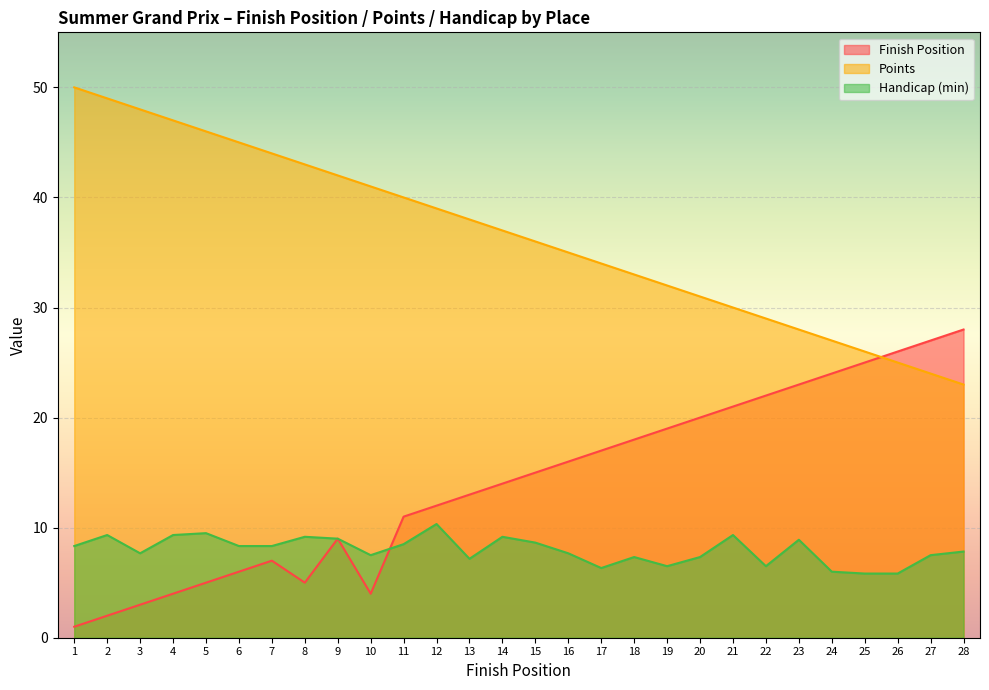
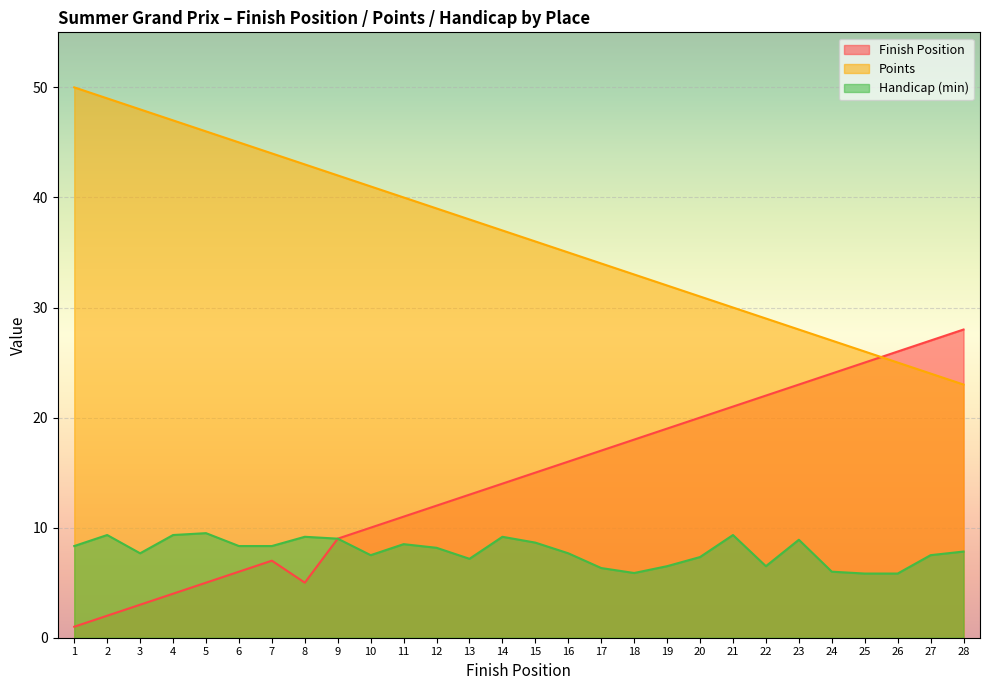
  {
    "Finish Position": {
      "1": 1,
      "2": 2,
      "3": 3,
      "4": 4,
      "5": 5,
      "6": 6,
      "7": 7,
      "8": 5,
-     "10": 4,
+     "10": 10,
      "11": 11,
      "12": 12,
      "13": 13,
      "14": 14,
      "15": 15,
      "16": 16,
      "17": 17,
      "18": 18,
      "19": 19,
      "20": 20,
      "21": 21,
      "22": 22,
      "23": 23,
      "24": 24,
      "25": 25,
      "26": 26,
      "27": 27,
      "28": 28
    },
    "Points": {
      "1": 50.0,
      "2": 49.0,
      "3": 48.0,
      "4": 47.0,
      "5": 46.0,
      "6": 45.0,
      "7": 44.0,
      "8": 43.0,
      "9": 42.0,
      "10": 41.0,
      "11": 40.0,
      "12": 39.0,
      "13": 38.0,
      "14": 37.0,
      "15": 36.0,
      "16": 35.0,
      "17": 34.0,
      "18": 33.0,
      "19": 32.0,
      "20": 31.0,
      "21": 30.0,
      "22": 29.0,
      "23": 28.0,
      "24": 27.0,
      "25": 26.0,
      "26": 25.0,
      "27": 24.0,
      "28": 23.0
    },
    "Handicap (min)": {
      "1": 8.3,
      "2": 9.3,
      "3": 7.7,
      "4": 9.3,
      "5": 9.5,
      "6": 8.3,
      "7": 8.3,
      "8": 9.2,
      "10": 7.5,
      "11": 8.5,
-     "12": 10.3,
+     "12": 8.2,
      "13": 7.2,
      "14": 9.2,
      "15": 8.6,
      "16": 7.7,
      "17": 6.3,
-     "18": 7.3,
+     "18": 5.9,
      "19": 6.5,
      "20": 7.3,
      "21": 9.3,
      "22": 6.5,
      "23": 8.9,
      "24": 6.0,
      "25": 5.8,
      "26": 5.8,
      "27": 7.5,
      "28": 7.8
    }
  }
